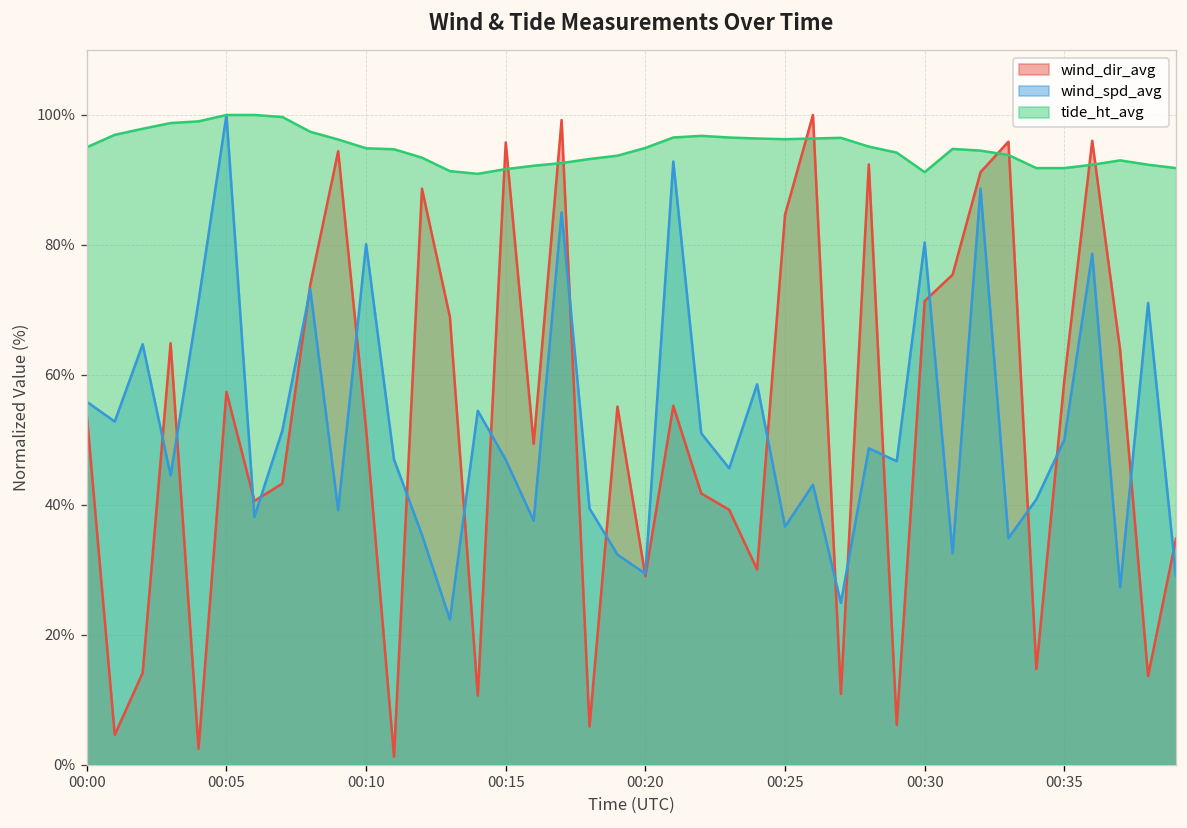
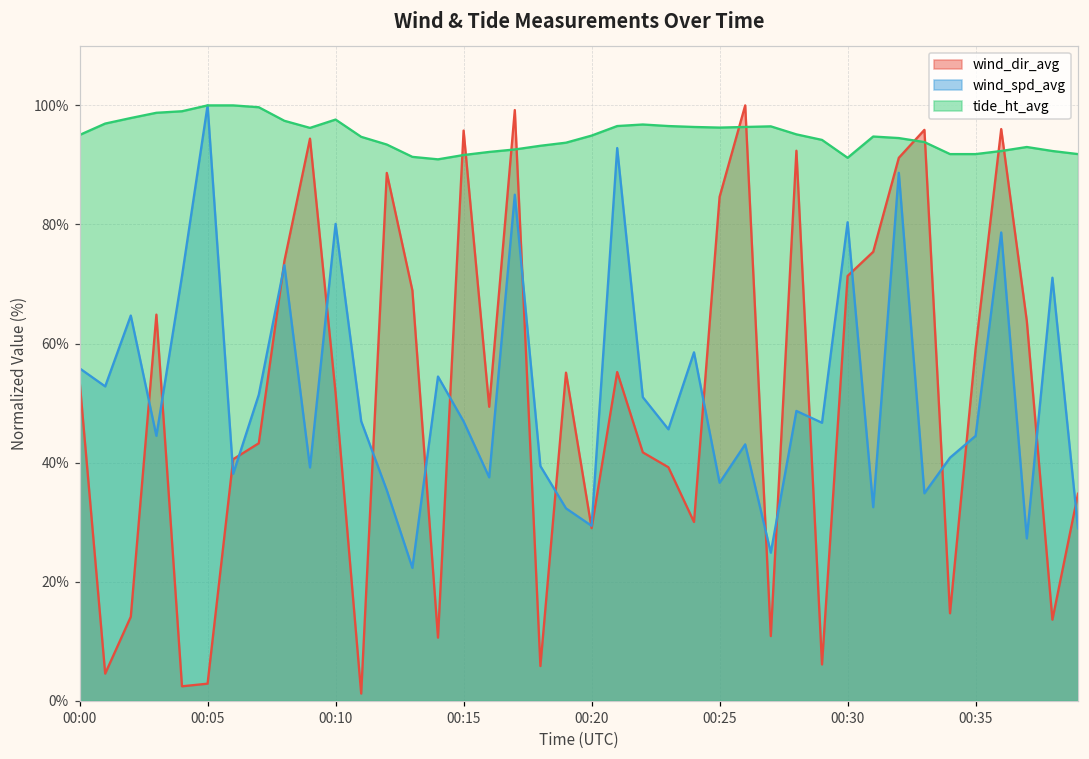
  {
    "wind_dir_avg": {
      "00:00": "54%",
-     "00:05": "57%",
+     "00:05": "3%",
      "00:10": "52%",
      "00:15": "96%",
      "00:25": "85%",
      "00:30": "71%",
      "00:35": "59%"
    },
    "wind_spd_avg": {
      "00:00": "56%",
      "00:10": "80%",
      "00:15": "47%",
      "00:25": "37%",
      "00:30": "80%",
-     "00:35": "50%"
+     "00:35": "45%"
    },
    "tide_ht_avg": {
      "00:00": "95%",
-     "00:10": "95%",
+     "00:10": "98%",
      "00:15": "92%",
      "00:20": "95%",
      "00:25": "96%",
      "00:30": "91%",
      "00:35": "92%"
    }
  }
